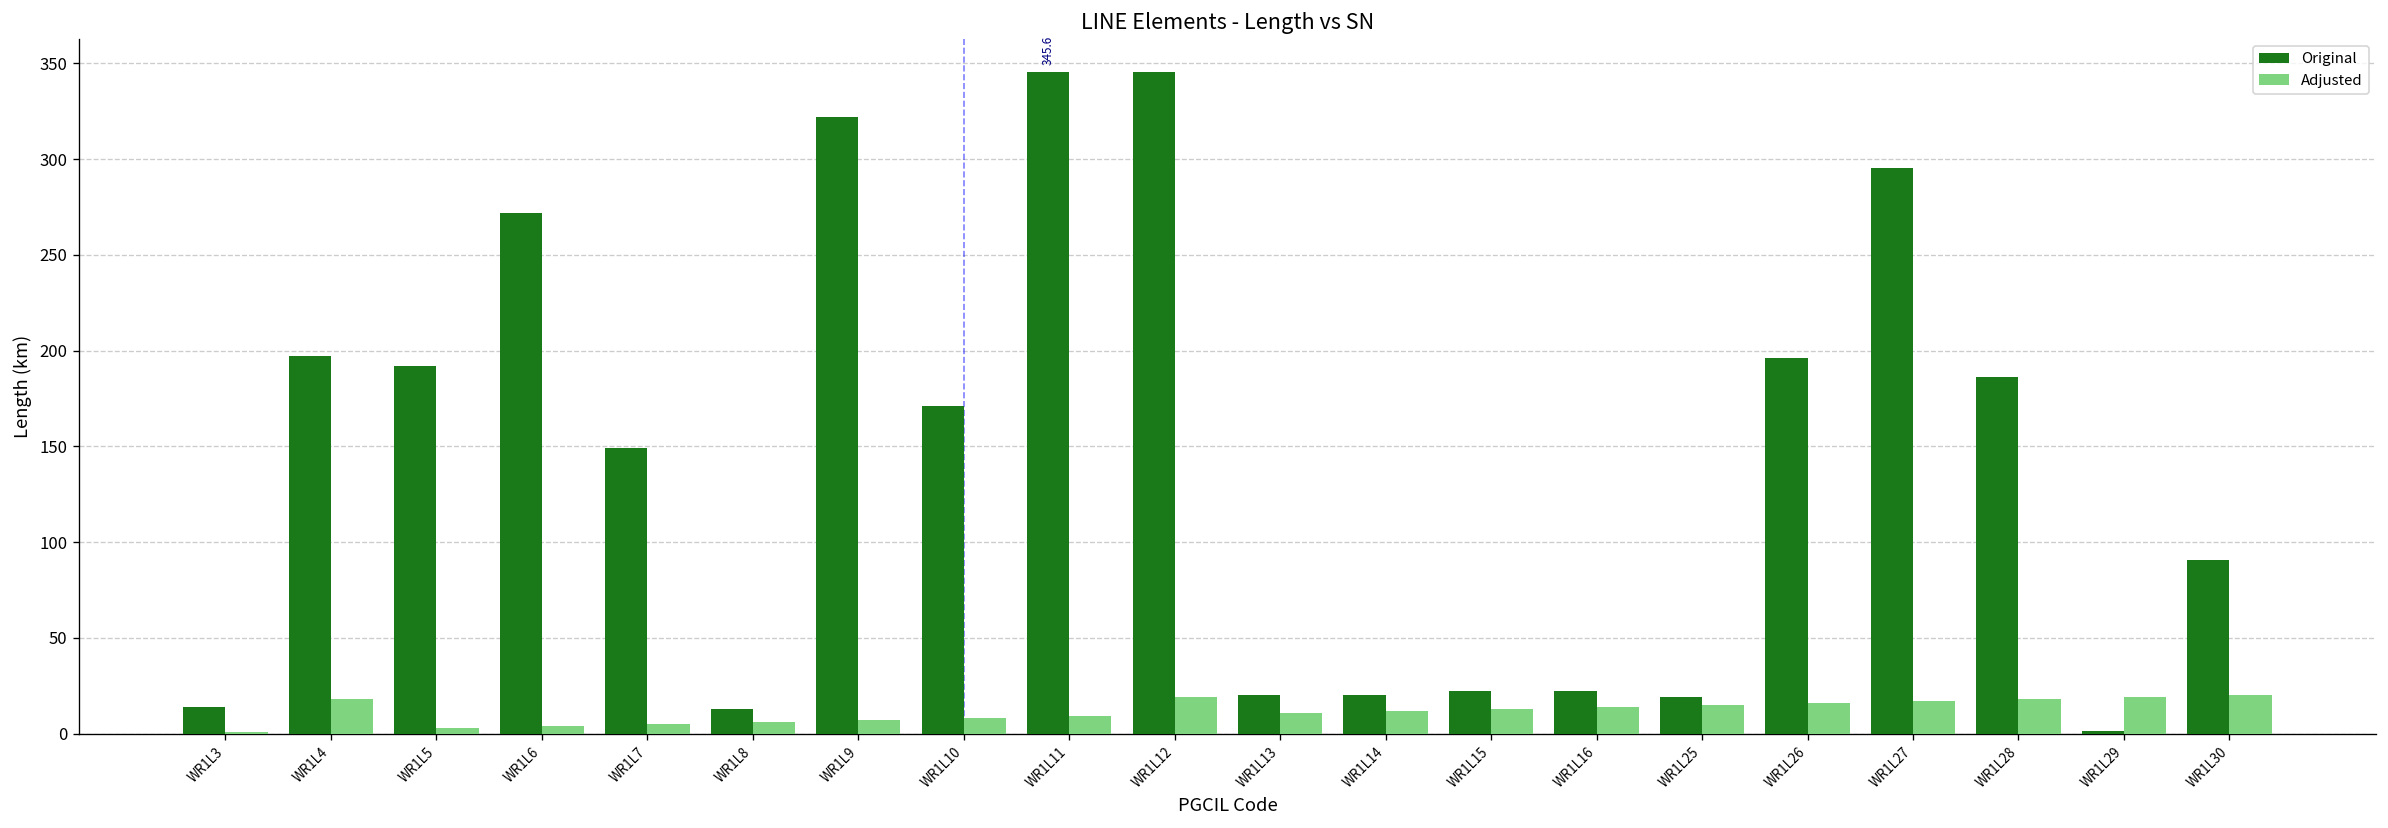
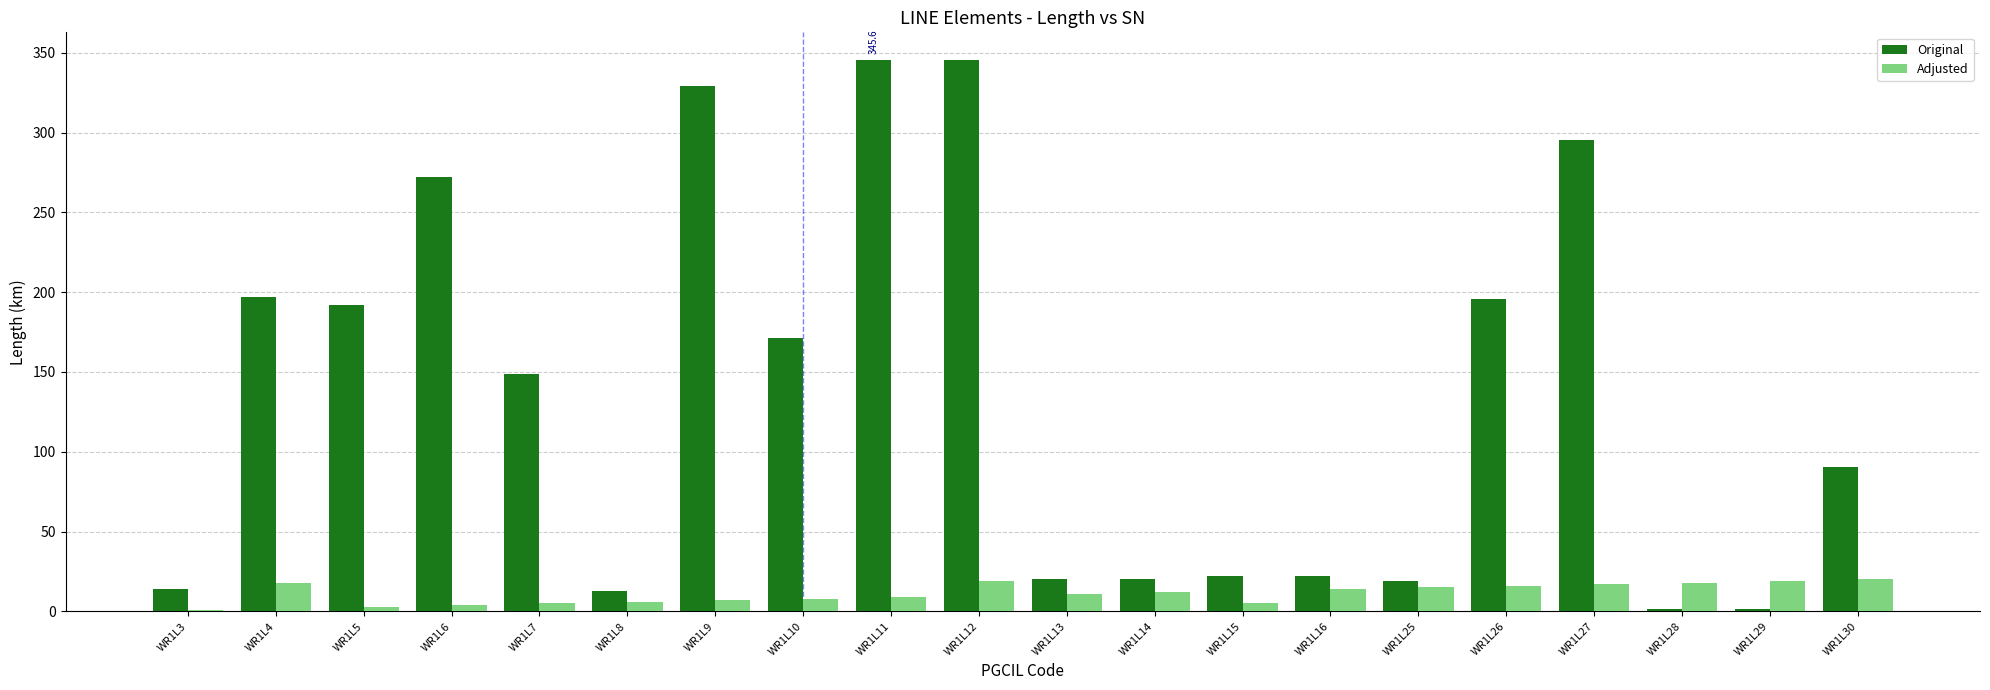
  {
    "Original": {
      "WR1L3": 14,
      "WR1L4": 197,
      "WR1L5": 192,
      "WR1L6": 272,
      "WR1L7": 149,
      "WR1L8": 13,
-     "WR1L9": 322,
+     "WR1L9": 329,
      "WR1L10": 171,
      "WR1L12": 346,
      "WR1L13": 20,
      "WR1L14": 20,
      "WR1L15": 22,
      "WR1L16": 22,
      "WR1L25": 19,
      "WR1L26": 196,
      "WR1L27": 295,
-     "WR1L28": 186,
+     "WR1L28": 2,
      "WR1L30": 90
    },
    "Adjusted": {
      "WR1L4": 18,
      "WR1L5": 3,
      "WR1L6": 4,
      "WR1L7": 5,
      "WR1L8": 6,
      "WR1L9": 7,
      "WR1L10": 8,
      "WR1L11": 9,
      "WR1L12": 19,
      "WR1L13": 11,
      "WR1L14": 12,
-     "WR1L15": 13,
+     "WR1L15": 5,
      "WR1L16": 14,
      "WR1L25": 15,
      "WR1L26": 16,
      "WR1L27": 17,
      "WR1L28": 18,
      "WR1L29": 19,
      "WR1L30": 20
    }
  }
